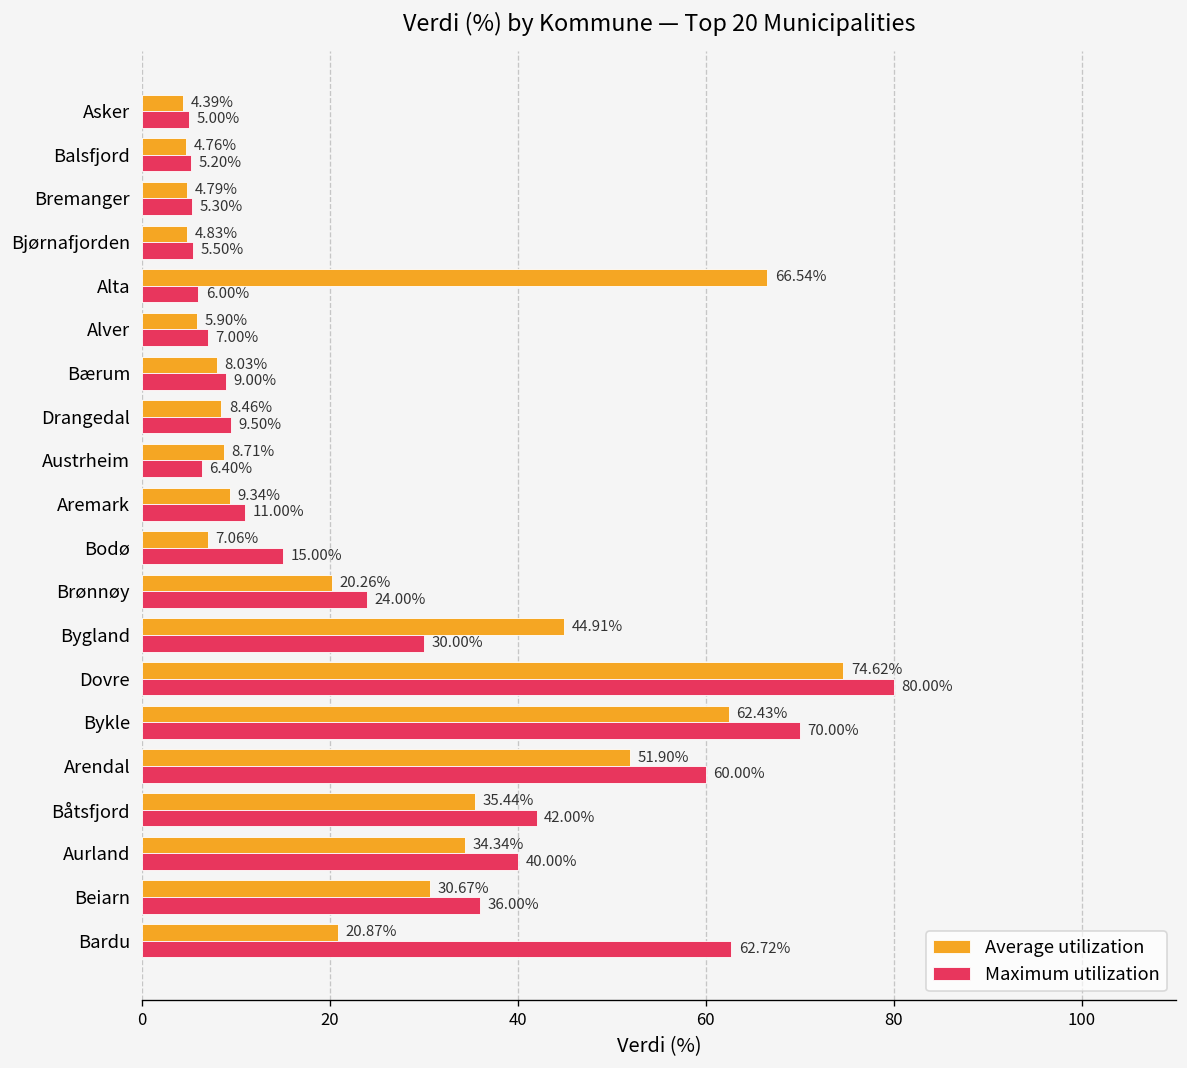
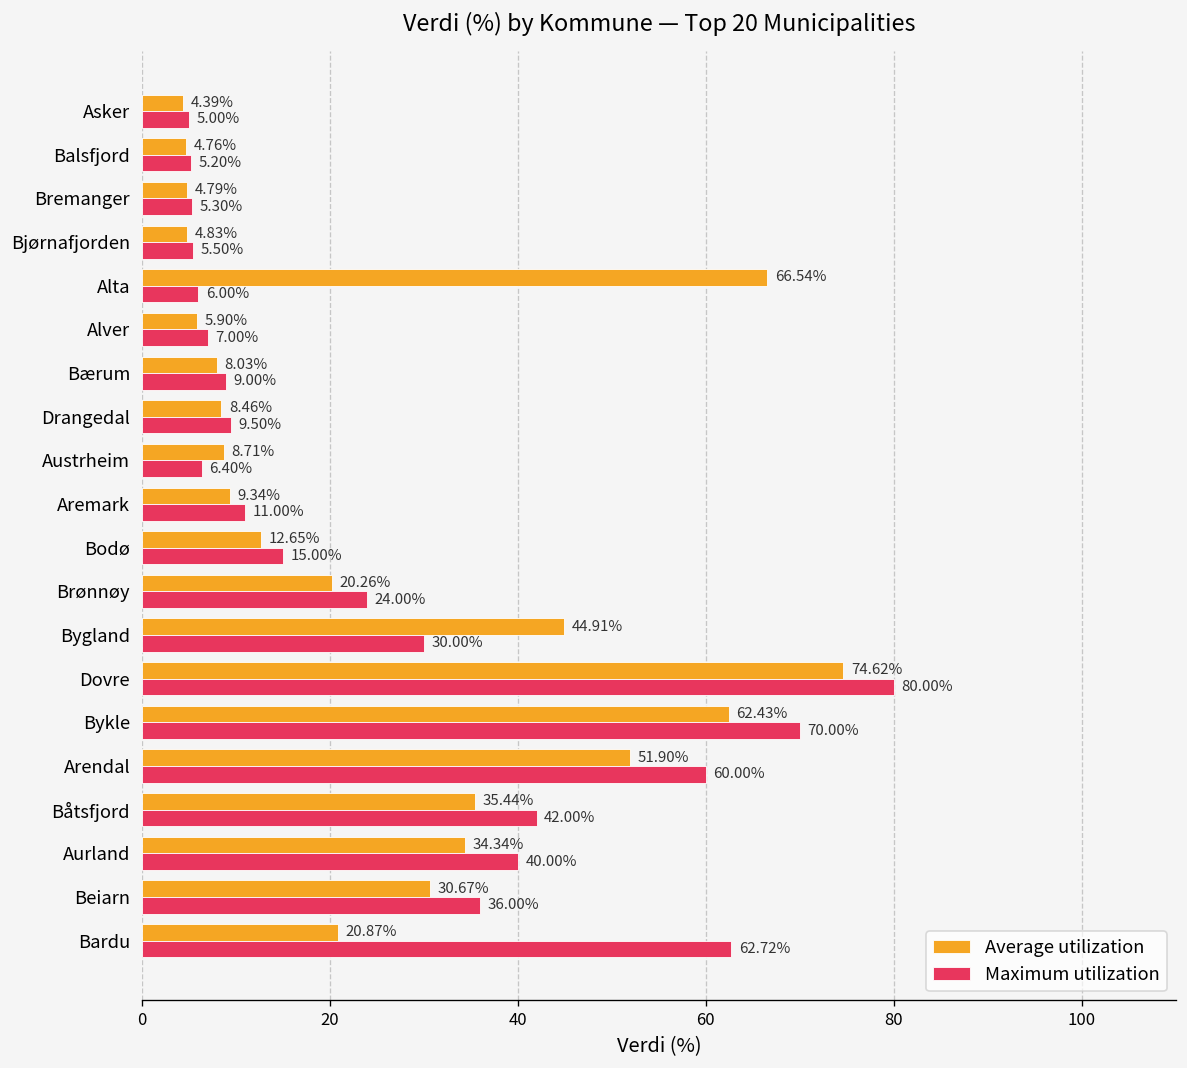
  {
    "Average utilization": {
      "Asker": "4.39%",
      "Balsfjord": "4.76%",
      "Bremanger": "4.79%",
      "Bjørnafjorden": "4.83%",
      "Alta": "66.54%",
      "Alver": "5.90%",
      "Bærum": "8.03%",
      "Drangedal": "8.46%",
      "Austrheim": "8.71%",
      "Aremark": "9.34%",
-     "Bodø": "7.06%",
+     "Bodø": "12.65%",
      "Brønnøy": "20.26%",
      "Bygland": "44.91%",
      "Dovre": "74.62%",
      "Bykle": "62.43%",
      "Arendal": "51.90%",
      "Båtsfjord": "35.44%",
      "Aurland": "34.34%",
      "Beiarn": "30.67%",
      "Bardu": "20.87%"
    },
    "Maximum utilization": {
      "Asker": "5.00%",
      "Balsfjord": "5.20%",
      "Bremanger": "5.30%",
      "Bjørnafjorden": "5.50%",
      "Alta": "6.00%",
      "Alver": "7.00%",
      "Bærum": "9.00%",
      "Drangedal": "9.50%",
      "Austrheim": "6.40%",
      "Aremark": "11.00%",
      "Bodø": "15.00%",
      "Brønnøy": "24.00%",
      "Bygland": "30.00%",
      "Dovre": "80.00%",
      "Bykle": "70.00%",
      "Arendal": "60.00%",
      "Båtsfjord": "42.00%",
      "Aurland": "40.00%",
      "Beiarn": "36.00%",
      "Bardu": "62.72%"
    }
  }
